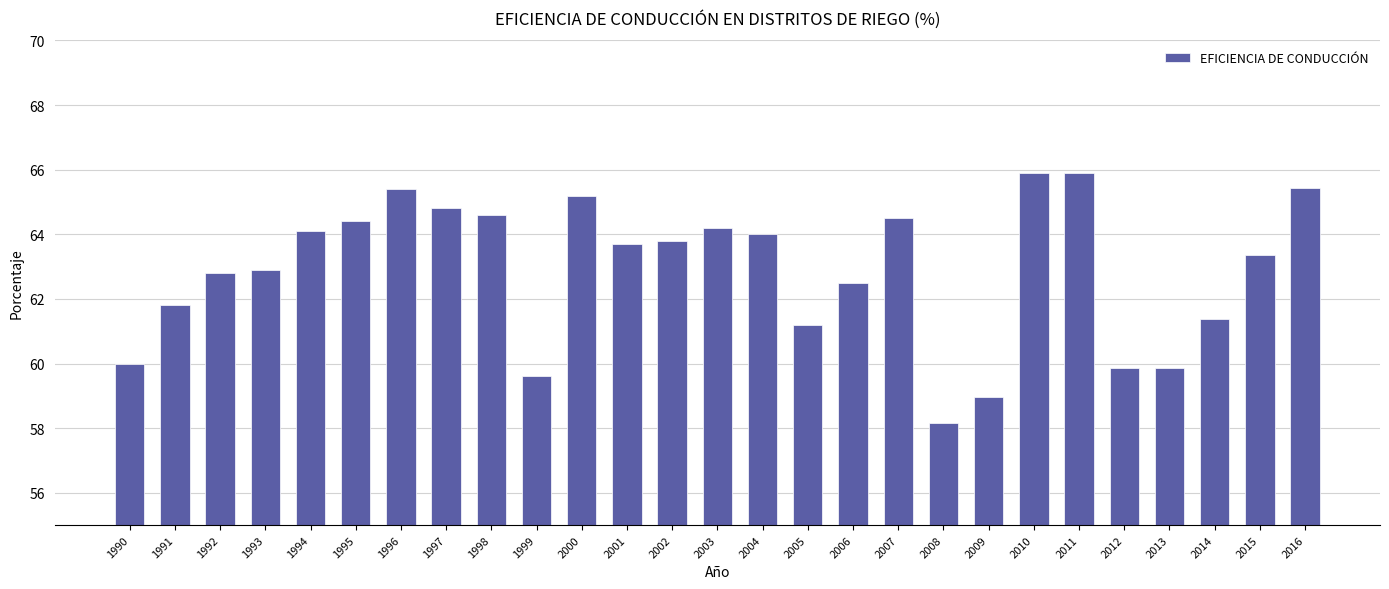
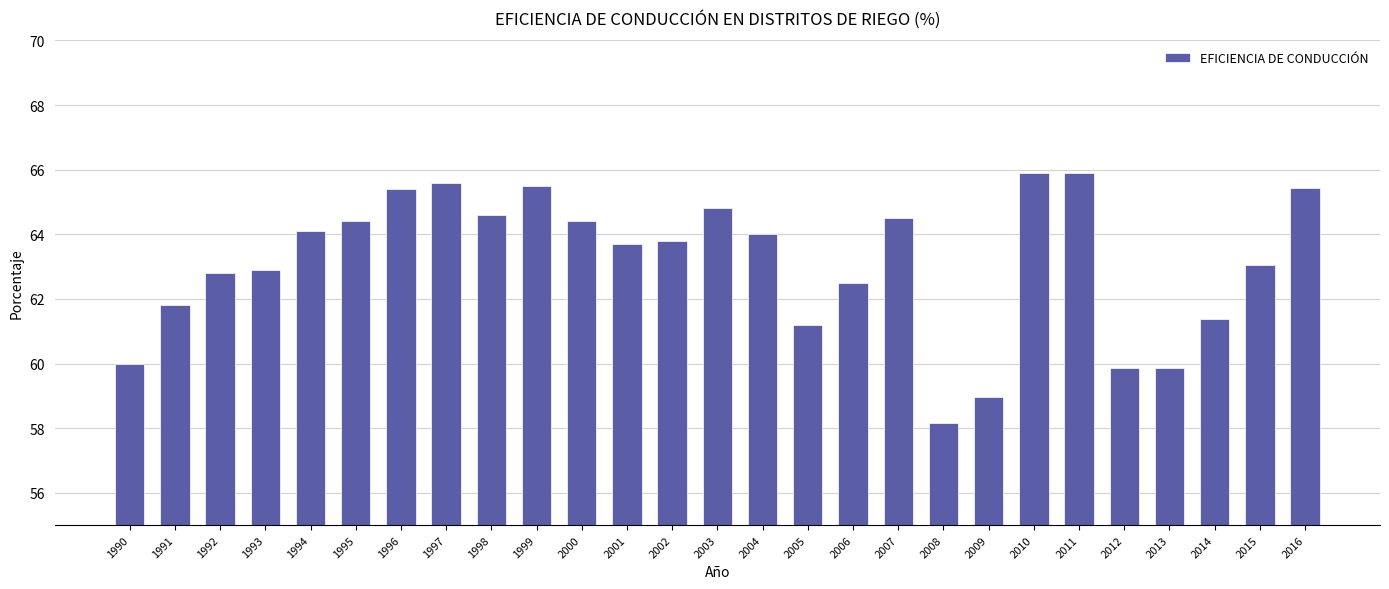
  {
    "1990": 60.0,
    "1991": 61.8,
    "1992": 62.8,
    "1993": 62.9,
    "1994": 64.1,
    "1995": 64.4,
    "1996": 65.4,
-   "1997": 64.8,
+   "1997": 65.6,
    "1998": 64.6,
-   "1999": 59.6,
-   "2000": 65.2,
+   "1999": 65.5,
+   "2000": 64.4,
    "2001": 63.7,
    "2002": 63.8,
-   "2003": 64.2,
+   "2003": 64.8,
    "2004": 64.0,
    "2005": 61.2,
    "2006": 62.5,
    "2007": 64.5,
    "2008": 58.2,
    "2009": 59.0,
    "2010": 65.9,
    "2011": 65.9,
    "2012": 59.9,
    "2013": 59.9,
    "2014": 61.4,
-   "2015": 63.4,
+   "2015": 63.1,
    "2016": 65.4
  }
